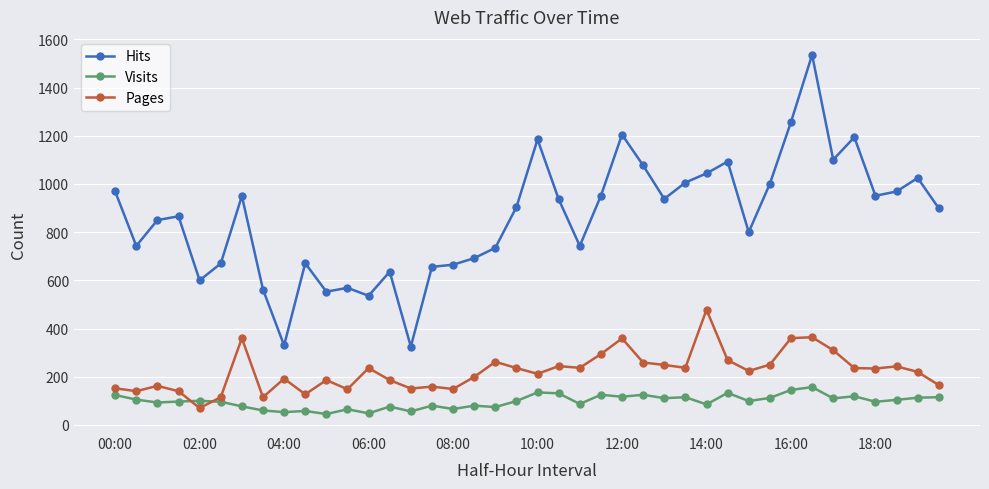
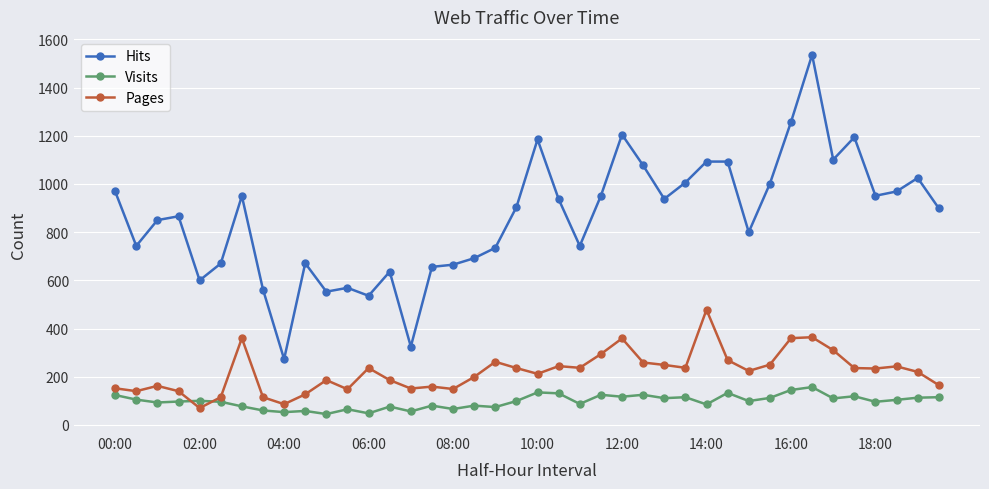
  {
    "Hits": {
      "00:00": 970,
      "02:00": 600,
-     "04:00": 330,
+     "04:00": 270,
      "06:00": 540,
      "08:00": 670,
      "10:00": 1190,
      "12:00": 1210,
-     "14:00": 1040,
+     "14:00": 1090,
      "16:00": 1260,
      "18:00": 950
    },
    "Visits": {
      "00:00": 120,
      "02:00": 100,
      "04:00": 50,
      "06:00": 50,
      "08:00": 70,
      "10:00": 140,
      "12:00": 120,
      "14:00": 90,
      "16:00": 150,
      "18:00": 100
    },
    "Pages": {
      "00:00": 150,
      "02:00": 70,
-     "04:00": 190,
+     "04:00": 90,
      "06:00": 240,
      "08:00": 150,
      "10:00": 210,
      "12:00": 360,
      "14:00": 480,
      "16:00": 360,
      "18:00": 230
    }
  }
